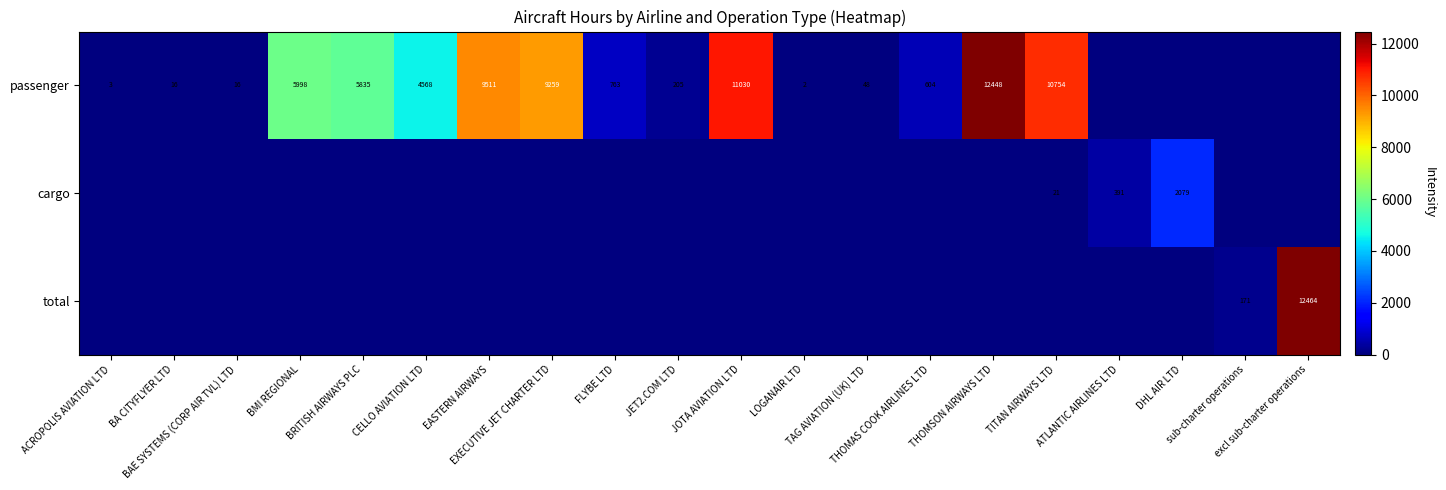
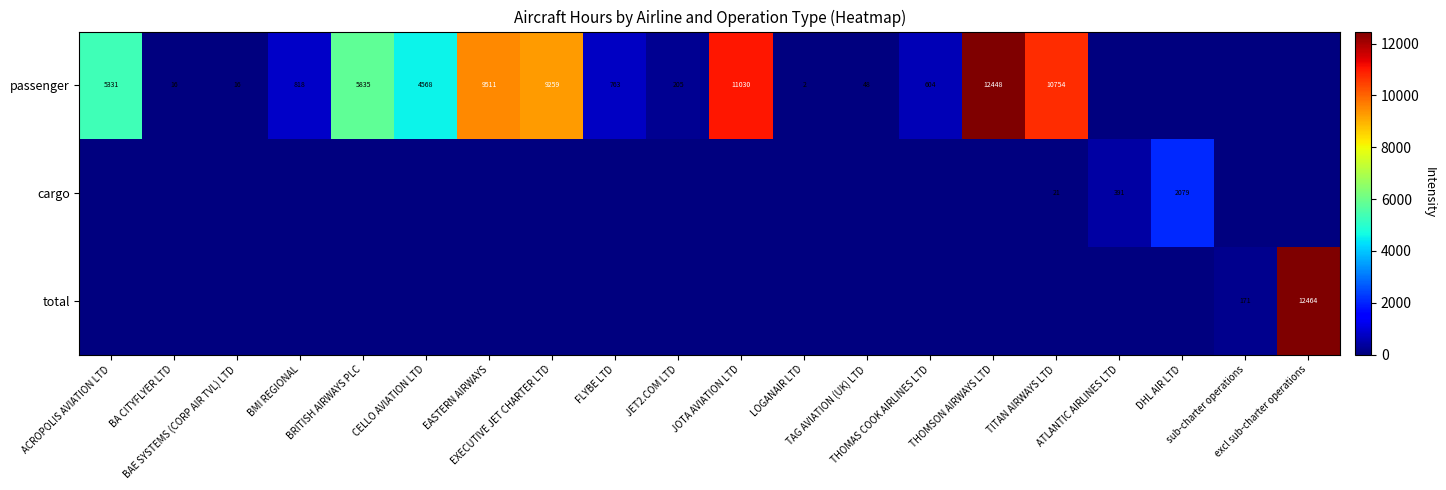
  {
    "passenger": {
-     "ACROPOLIS AVIATION LTD": 3,
+     "ACROPOLIS AVIATION LTD": 5331,
      "BA CITYFLYER LTD": 16,
      "BAE SYSTEMS (CORP AIR TVL) LTD": 16,
-     "BMI REGIONAL": 5998,
+     "BMI REGIONAL": 818,
      "BRITISH AIRWAYS PLC": 5835,
      "CELLO AVIATION LTD": 4568,
      "EASTERN AIRWAYS": 9511,
      "EXECUTIVE JET CHARTER LTD": 9259,
      "FLYBE LTD": 763,
      "JET2.COM LTD": 205,
      "JOTA AVIATION LTD": 11030,
      "LOGANAIR LTD": 2,
      "TAG AVIATION (UK) LTD": 48,
      "THOMAS COOK AIRLINES LTD": 604,
      "THOMSON AIRWAYS LTD": 12448,
      "TITAN AIRWAYS LTD": 10754
    },
    "cargo": {
      "TITAN AIRWAYS LTD": 21,
      "ATLANTIC AIRLINES LTD": 391,
      "DHL AIR LTD": 2079
    },
    "total": {
      "sub-charter operations": 171,
      "excl sub-charter operations": 12464
    }
  }
